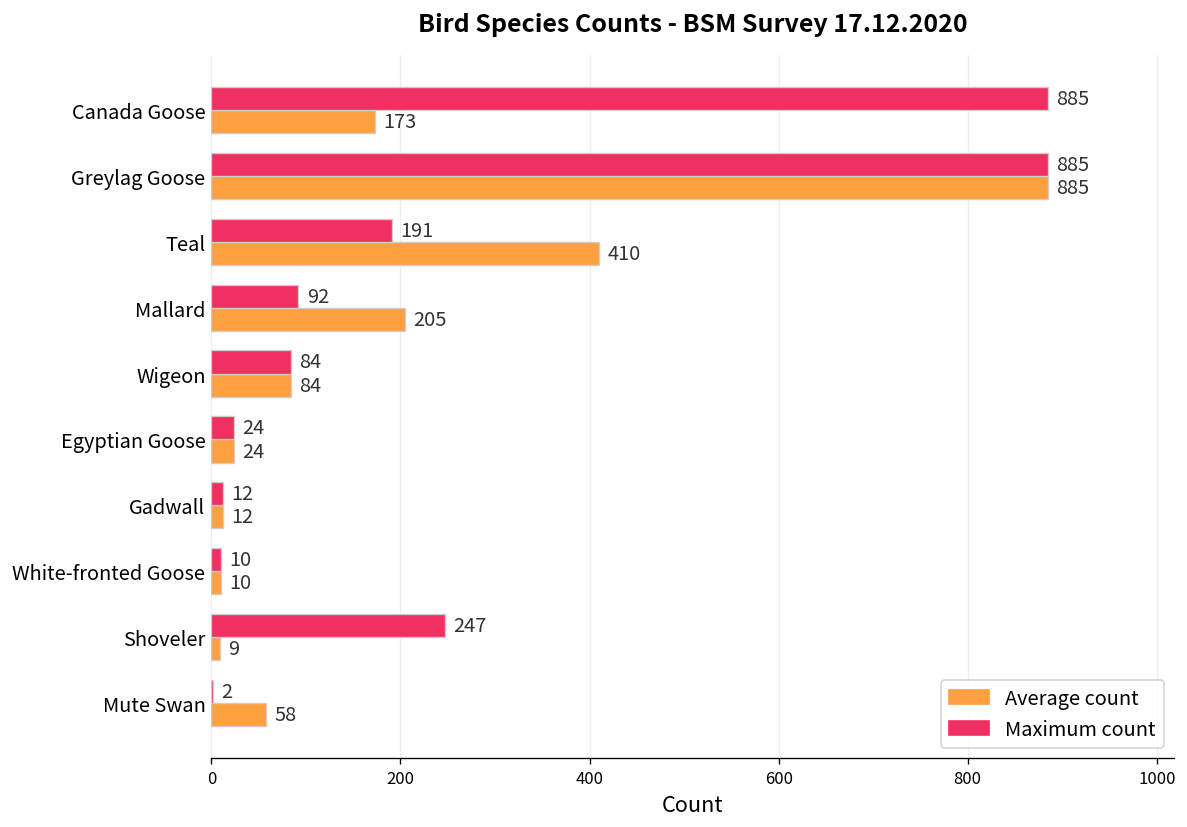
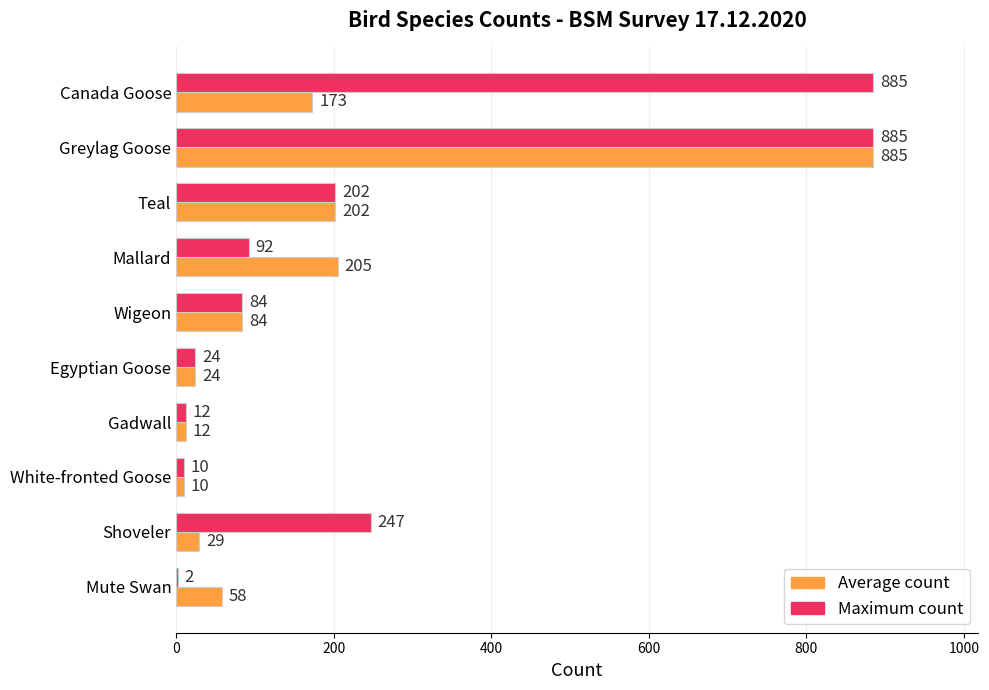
  {
    "Average count": {
      "Canada Goose": 173,
      "Greylag Goose": 885,
-     "Teal": 410,
+     "Teal": 202,
      "Mallard": 205,
      "Wigeon": 84,
      "Egyptian Goose": 24,
      "Gadwall": 12,
      "White-fronted Goose": 10,
-     "Shoveler": 9,
+     "Shoveler": 29,
      "Mute Swan": 58
    },
    "Maximum count": {
      "Canada Goose": 885,
      "Greylag Goose": 885,
-     "Teal": 191,
+     "Teal": 202,
      "Mallard": 92,
      "Wigeon": 84,
      "Egyptian Goose": 24,
      "Gadwall": 12,
      "White-fronted Goose": 10,
      "Shoveler": 247,
      "Mute Swan": 2
    }
  }
